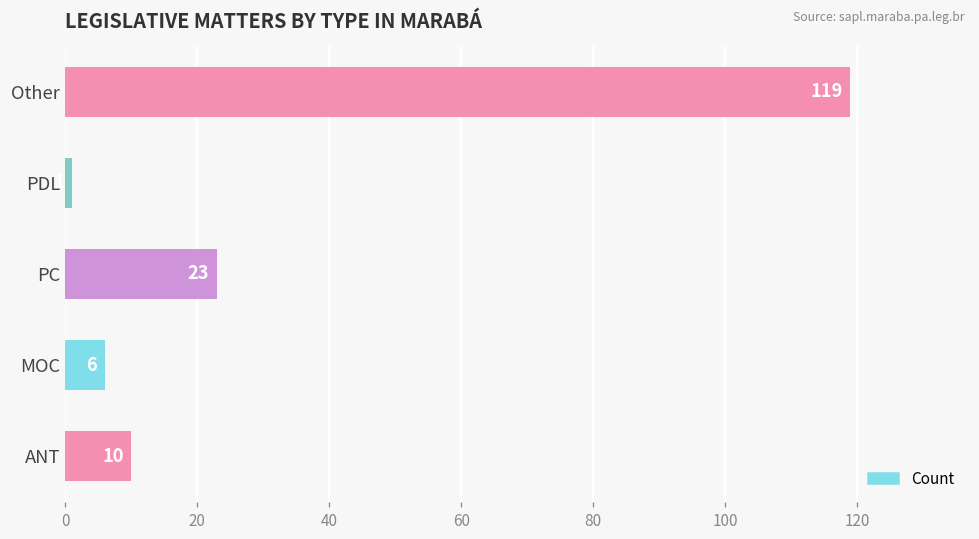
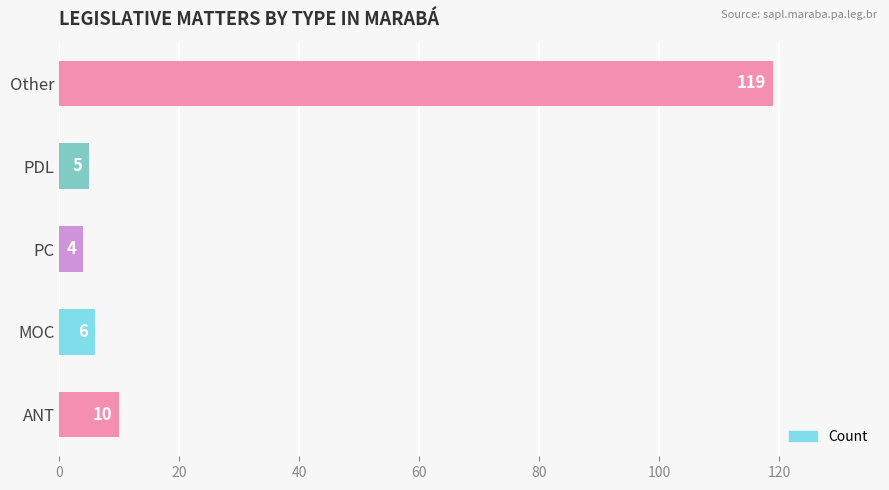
  {
    "Other": 119,
-   "PDL": 1,
-   "PC": 23,
+   "PDL": 5,
+   "PC": 4,
    "MOC": 6,
    "ANT": 10
  }
